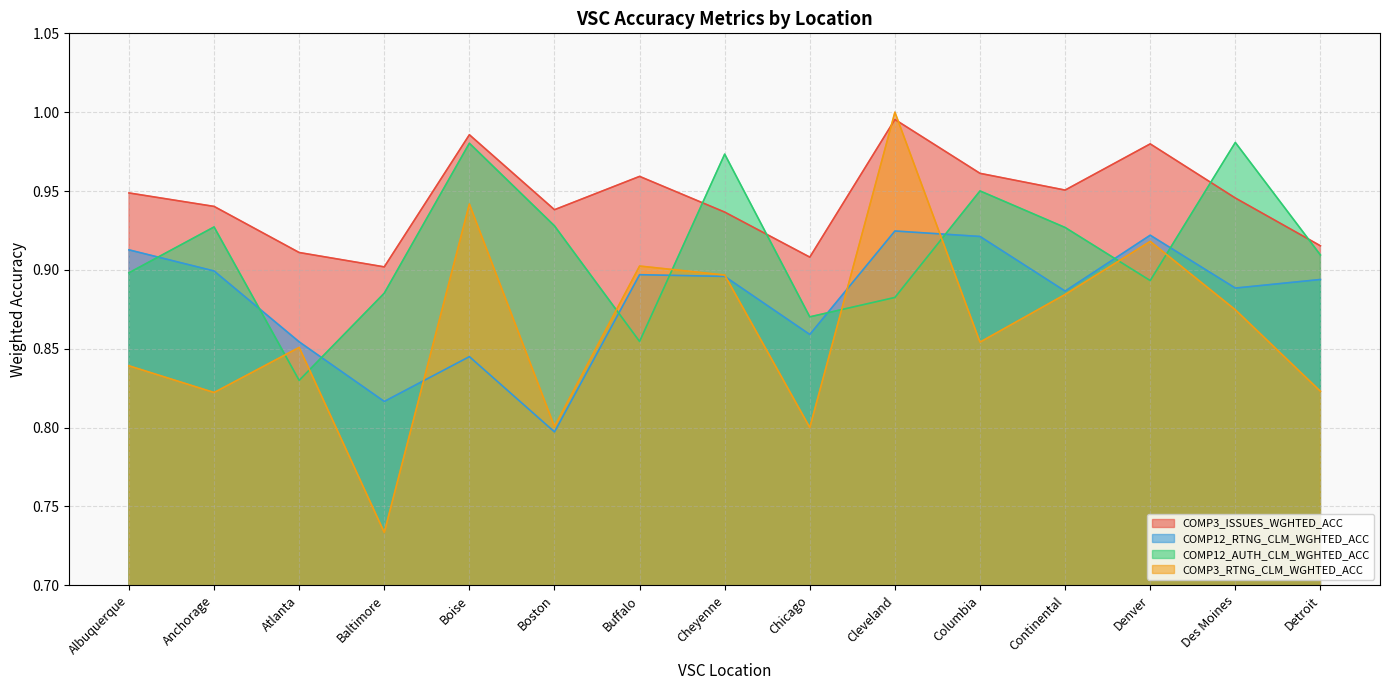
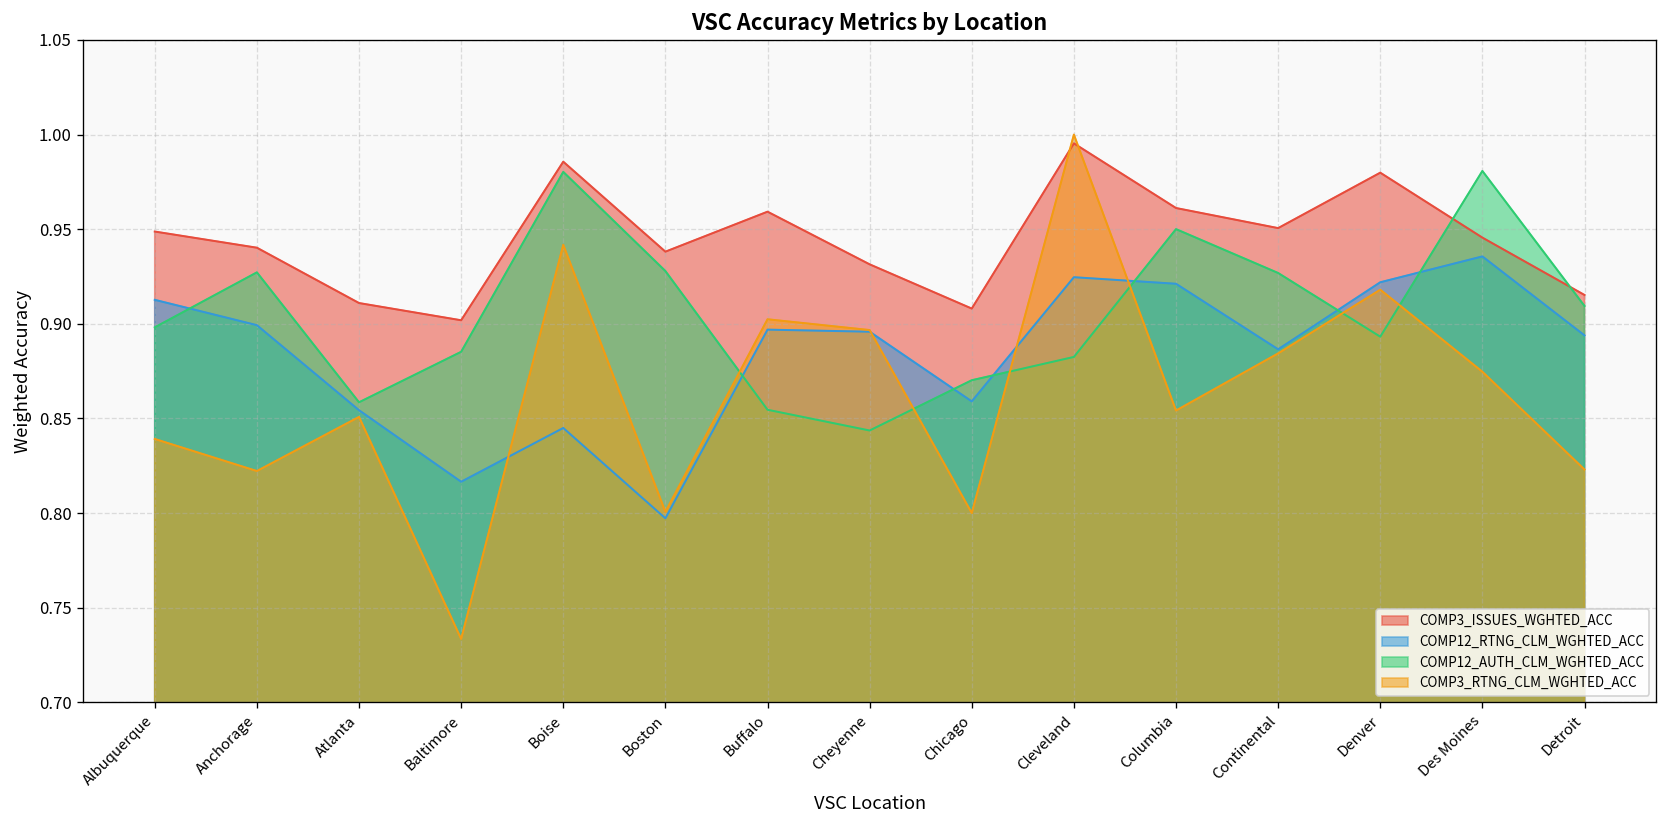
  {
    "COMP3_ISSUES_WGHTED_ACC": {
      "Albuquerque": 0.949,
      "Anchorage": 0.940,
      "Atlanta": 0.911,
      "Baltimore": 0.902,
      "Boise": 0.986,
      "Boston": 0.938,
      "Buffalo": 0.959,
-     "Cheyenne": 0.937,
+     "Cheyenne": 0.931,
      "Chicago": 0.908,
      "Cleveland": 0.995,
      "Columbia": 0.961,
      "Continental": 0.951,
      "Denver": 0.980,
      "Des Moines": 0.946,
      "Detroit": 0.915
    },
    "COMP12_RTNG_CLM_WGHTED_ACC": {
      "Albuquerque": 0.913,
      "Anchorage": 0.899,
      "Atlanta": 0.854,
      "Baltimore": 0.817,
      "Boise": 0.845,
      "Boston": 0.797,
      "Buffalo": 0.897,
      "Chicago": 0.859,
      "Cleveland": 0.925,
      "Columbia": 0.921,
      "Continental": 0.887,
      "Denver": 0.922,
-     "Des Moines": 0.888,
+     "Des Moines": 0.936,
      "Detroit": 0.894
    },
    "COMP12_AUTH_CLM_WGHTED_ACC": {
      "Albuquerque": 0.898,
      "Anchorage": 0.927,
-     "Atlanta": 0.830,
+     "Atlanta": 0.859,
      "Baltimore": 0.885,
      "Boise": 0.980,
      "Boston": 0.928,
      "Buffalo": 0.855,
-     "Cheyenne": 0.973,
+     "Cheyenne": 0.844,
      "Chicago": 0.870,
      "Cleveland": 0.883,
      "Columbia": 0.950,
      "Continental": 0.927,
      "Denver": 0.893,
      "Des Moines": 0.981,
      "Detroit": 0.909
    },
    "COMP3_RTNG_CLM_WGHTED_ACC": {
      "Albuquerque": 0.839,
      "Anchorage": 0.822,
      "Atlanta": 0.851,
      "Baltimore": 0.733,
      "Boise": 0.942,
      "Boston": 0.801,
      "Buffalo": 0.902,
      "Chicago": 0.800,
      "Cleveland": 1.000,
      "Columbia": 0.854,
      "Continental": 0.884,
      "Denver": 0.918,
      "Des Moines": 0.875,
      "Detroit": 0.823
    }
  }
